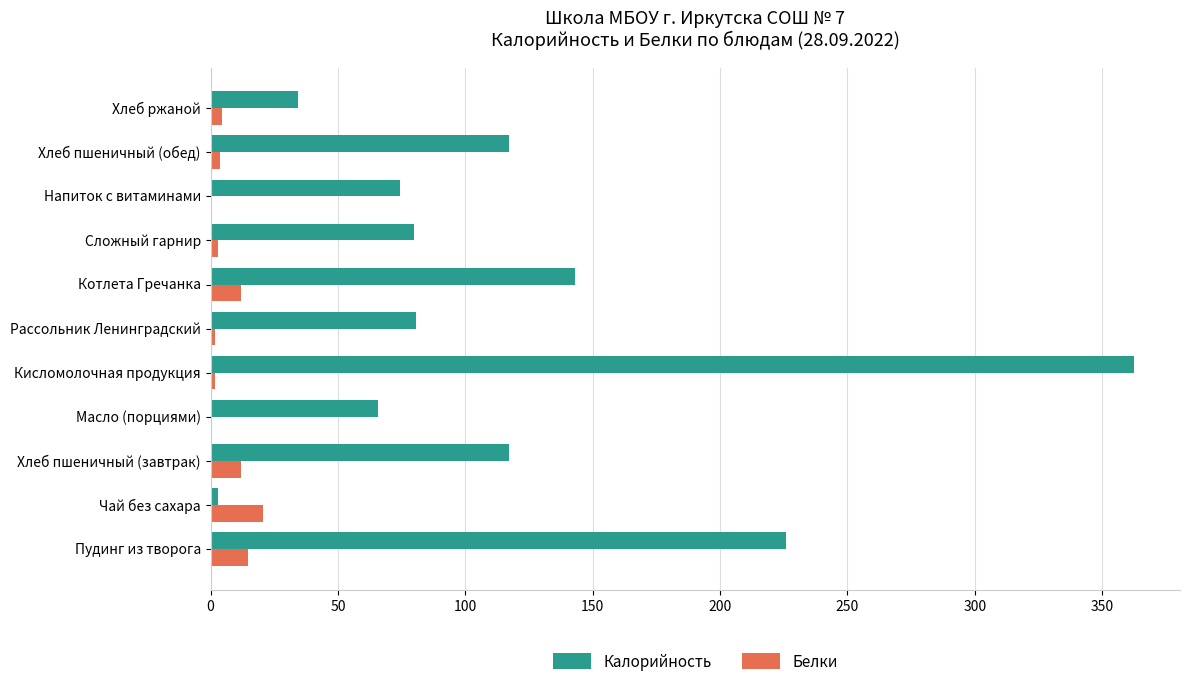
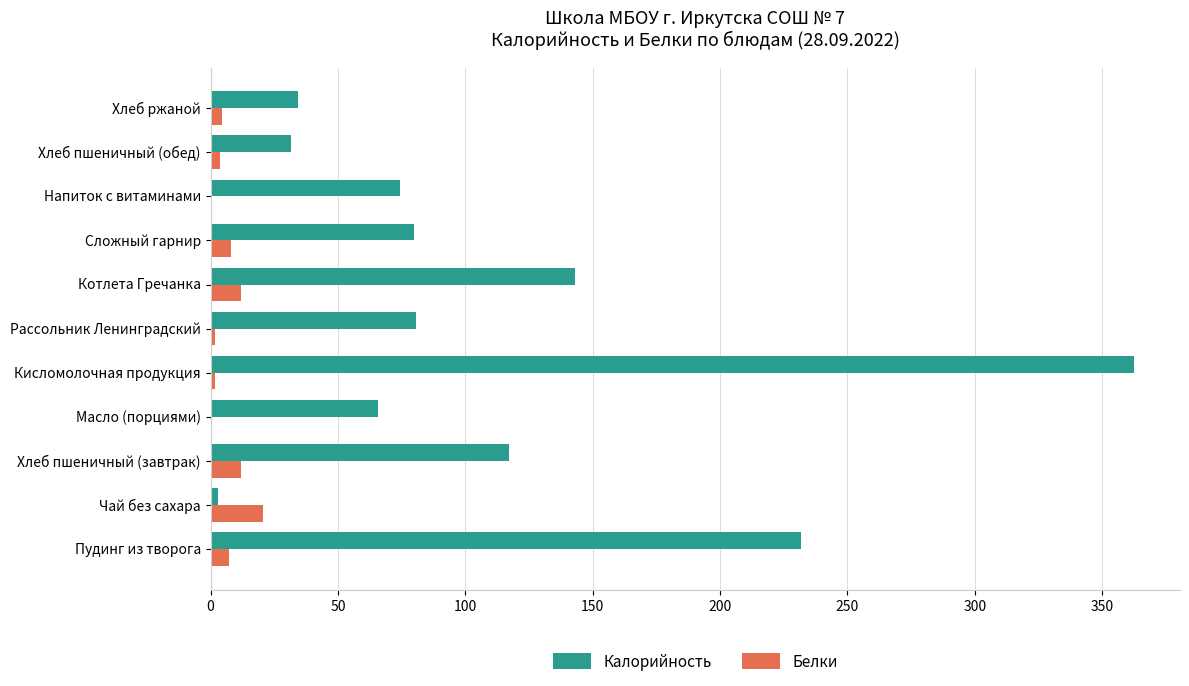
  {
    "Калорийность": {
      "Хлеб ржаной": 35,
-     "Хлеб пшеничный (обед)": 117,
+     "Хлеб пшеничный (обед)": 32,
      "Напиток с витаминами": 74,
      "Сложный гарнир": 80,
      "Котлета Гречанка": 143,
      "Рассольник Ленинградский": 81,
      "Кисломолочная продукция": 362,
      "Масло (порциями)": 66,
      "Хлеб пшеничный (завтрак)": 117,
      "Чай без сахара": 3,
-     "Пудинг из творога": 226
+     "Пудинг из творога": 232
    },
    "Белки": {
      "Хлеб ржаной": 4,
      "Хлеб пшеничный (обед)": 4,
      "Напиток с витаминами": 0,
-     "Сложный гарнир": 3,
+     "Сложный гарнир": 8,
      "Котлета Гречанка": 12,
      "Рассольник Ленинградский": 2,
      "Кисломолочная продукция": 2,
      "Хлеб пшеничный (завтрак)": 12,
      "Чай без сахара": 21,
-     "Пудинг из творога": 15
+     "Пудинг из творога": 7
    }
  }
